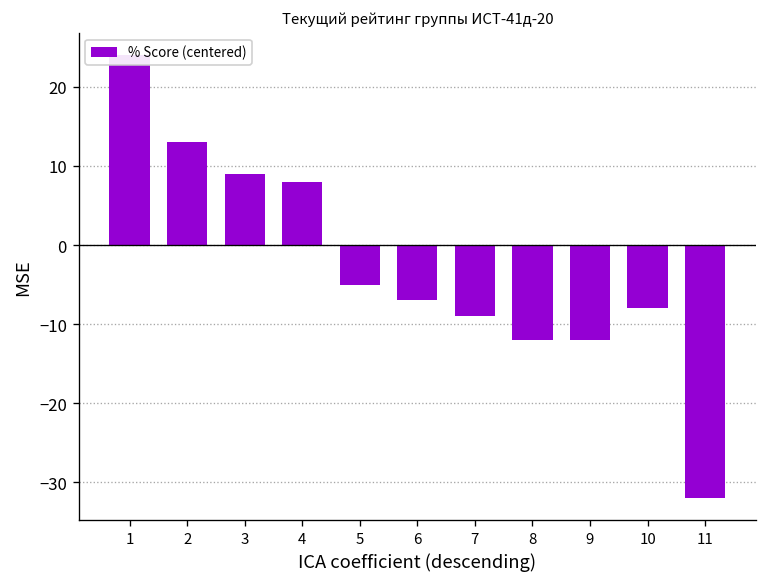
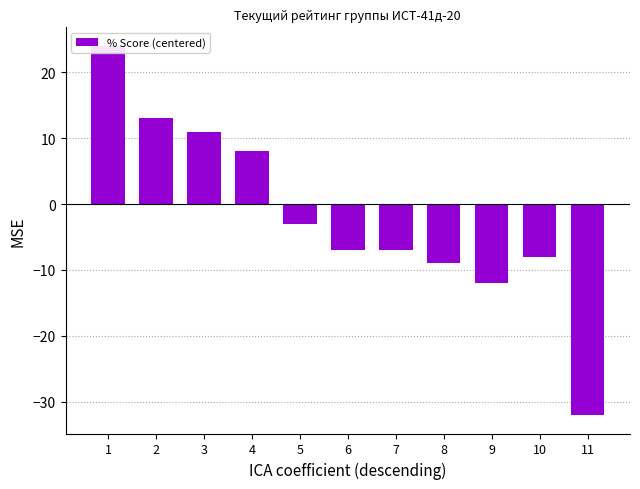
  {
    "2": 13,
-   "3": 9,
+   "3": 11,
    "4": 8,
-   "5": -5,
+   "5": -3,
    "6": -7,
-   "7": -9,
-   "8": -12,
+   "7": -7,
+   "8": -9,
    "9": -12,
    "10": -8,
    "11": -32
  }
